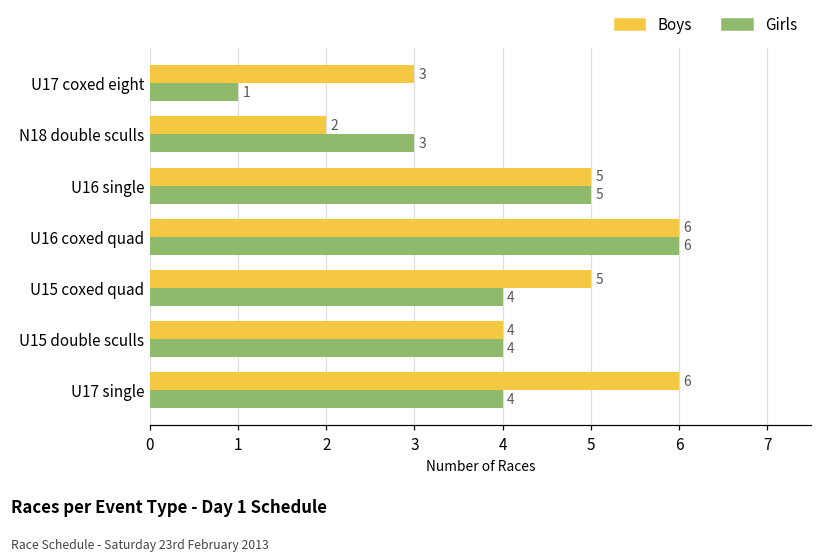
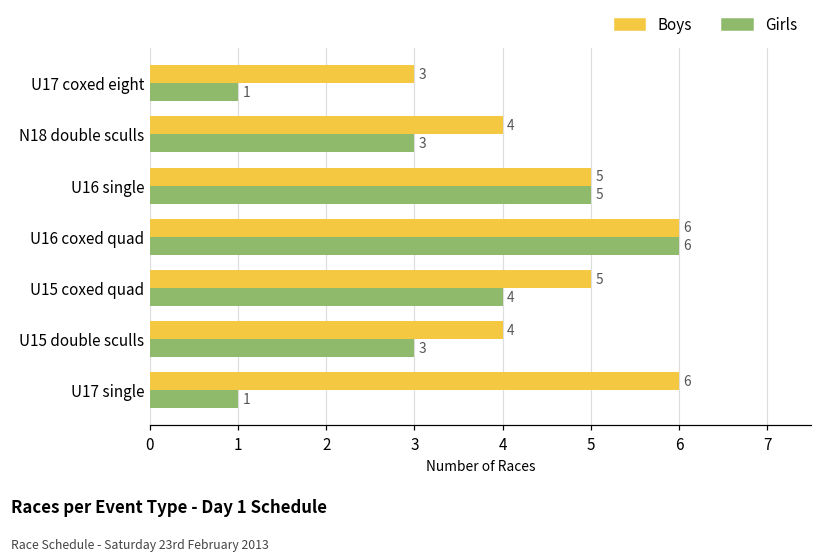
  {
    "Boys": {
      "U17 coxed eight": 3,
-     "N18 double sculls": 2,
+     "N18 double sculls": 4,
      "U16 single": 5,
      "U16 coxed quad": 6,
      "U15 coxed quad": 5,
      "U15 double sculls": 4,
      "U17 single": 6
    },
    "Girls": {
      "U17 coxed eight": 1,
      "N18 double sculls": 3,
      "U16 single": 5,
      "U16 coxed quad": 6,
      "U15 coxed quad": 4,
-     "U15 double sculls": 4,
-     "U17 single": 4
+     "U15 double sculls": 3,
+     "U17 single": 1
    }
  }
